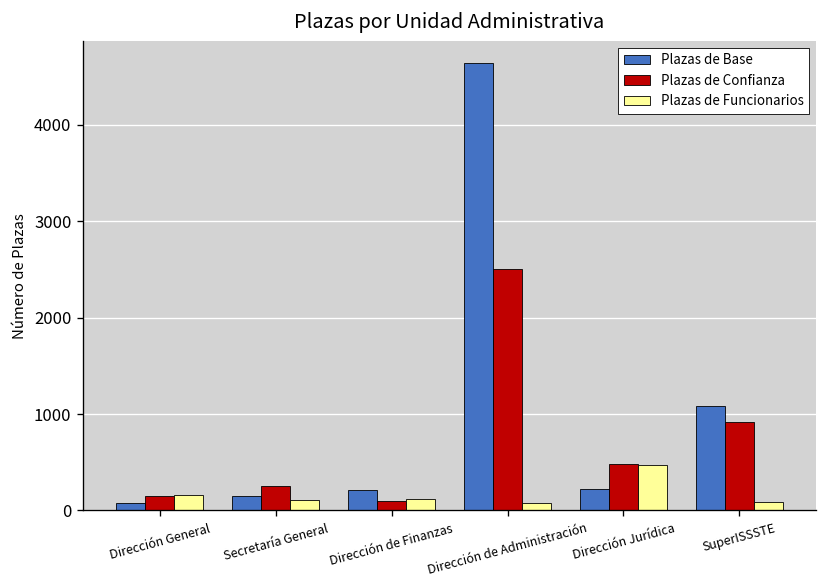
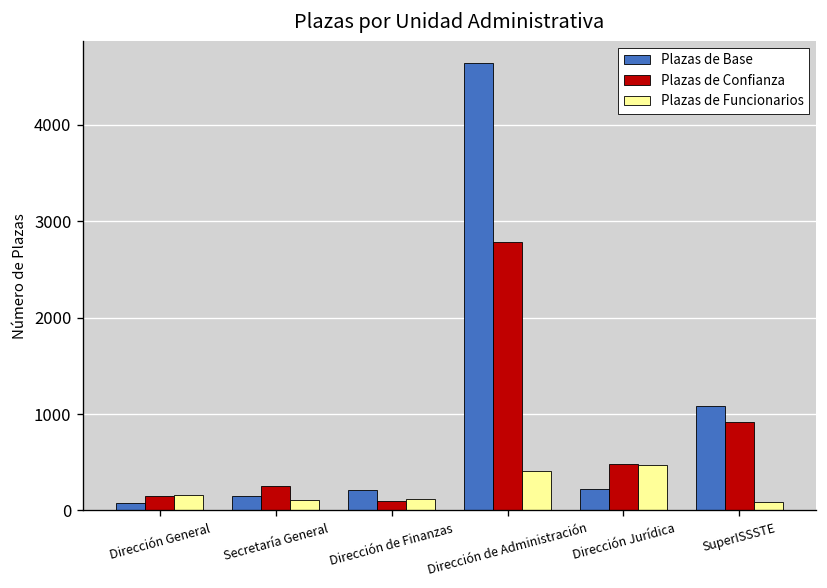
  {
    "Plazas de Base": {
      "Dirección General": 100,
      "Secretaría General": 100,
      "Dirección de Finanzas": 200,
      "Dirección de Administración": 4600,
      "Dirección Jurídica": 200,
      "SuperISSSTE": 1100
    },
    "Plazas de Confianza": {
      "Dirección General": 200,
      "Secretaría General": 300,
      "Dirección de Finanzas": 100,
-     "Dirección de Administración": 2500,
+     "Dirección de Administración": 2800,
      "Dirección Jurídica": 500,
      "SuperISSSTE": 900
    },
    "Plazas de Funcionarios": {
      "Dirección General": 200,
      "Secretaría General": 100,
      "Dirección de Finanzas": 100,
-     "Dirección de Administración": 100,
+     "Dirección de Administración": 400,
      "Dirección Jurídica": 500,
      "SuperISSSTE": 100
    }
  }
